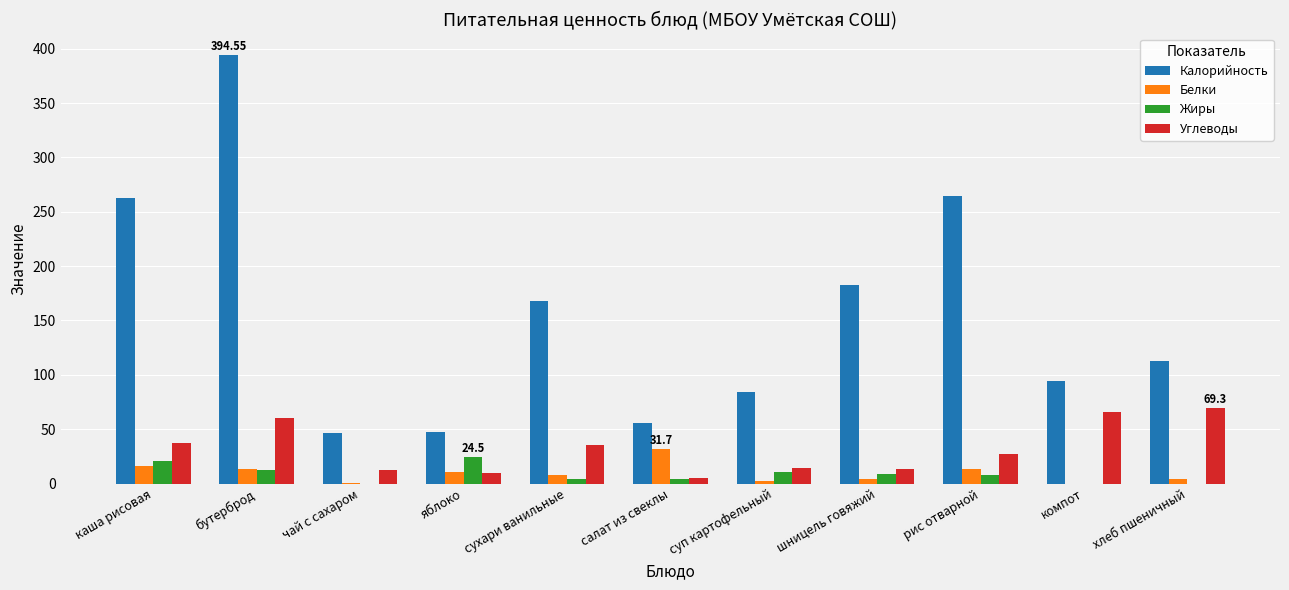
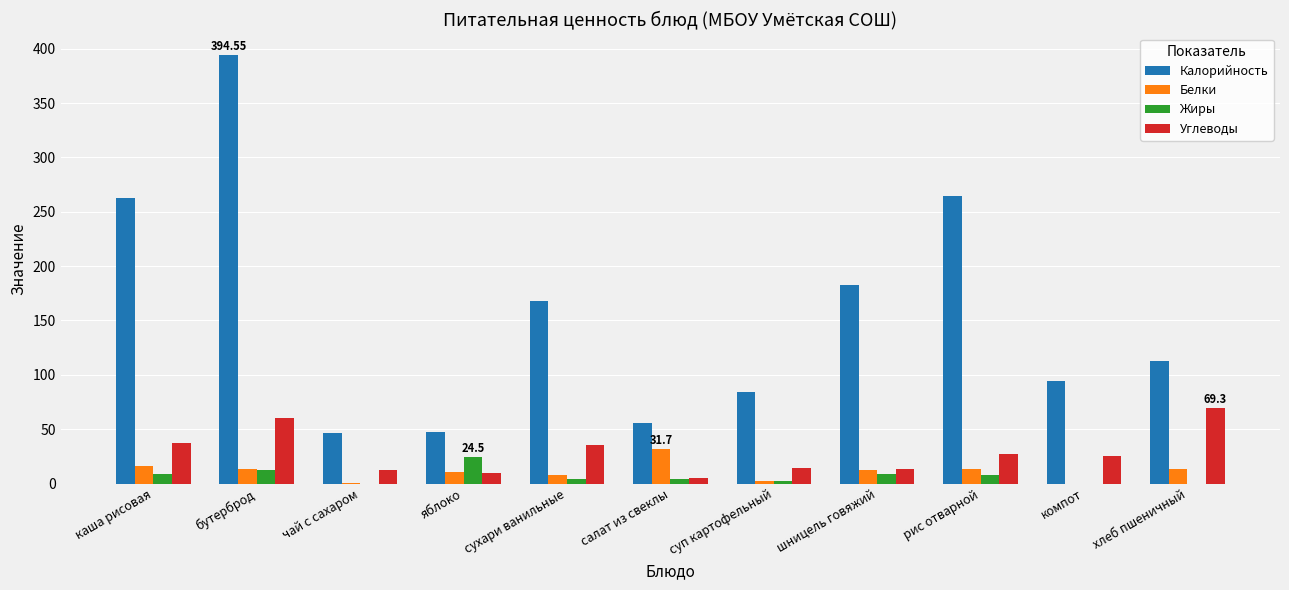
  {
    "Калорийность": {
      "бутерброд": 394.55
    },
    "Белки": {
      "каша рисовая": 16,
      "бутерброд": 14,
      "яблоко": 10,
      "сухари ванильные": 8,
-     "шницель говяжий": 4,
+     "шницель говяжий": 12,
      "рис отварной": 13,
      "компот": 0,
-     "хлеб пшеничный": 4
+     "хлеб пшеничный": 14
    },
    "Жиры": {
-     "каша рисовая": 21,
+     "каша рисовая": 9,
      "бутерброд": 13,
      "чай с сахаром": 0,
      "сухари ванильные": 4,
      "салат из свеклы": 4,
-     "суп картофельный": 10,
+     "суп картофельный": 2,
      "шницель говяжий": 9,
      "рис отварной": 8,
      "компот": 0,
      "хлеб пшеничный": 0
    },
    "Углеводы": {
      "каша рисовая": 37,
      "бутерброд": 60,
      "чай с сахаром": 13,
      "яблоко": 10,
      "сухари ванильные": 35,
      "салат из свеклы": 5,
      "суп картофельный": 14,
      "шницель говяжий": 13,
      "рис отварной": 27,
-     "компот": 66
+     "компот": 25
    }
  }
